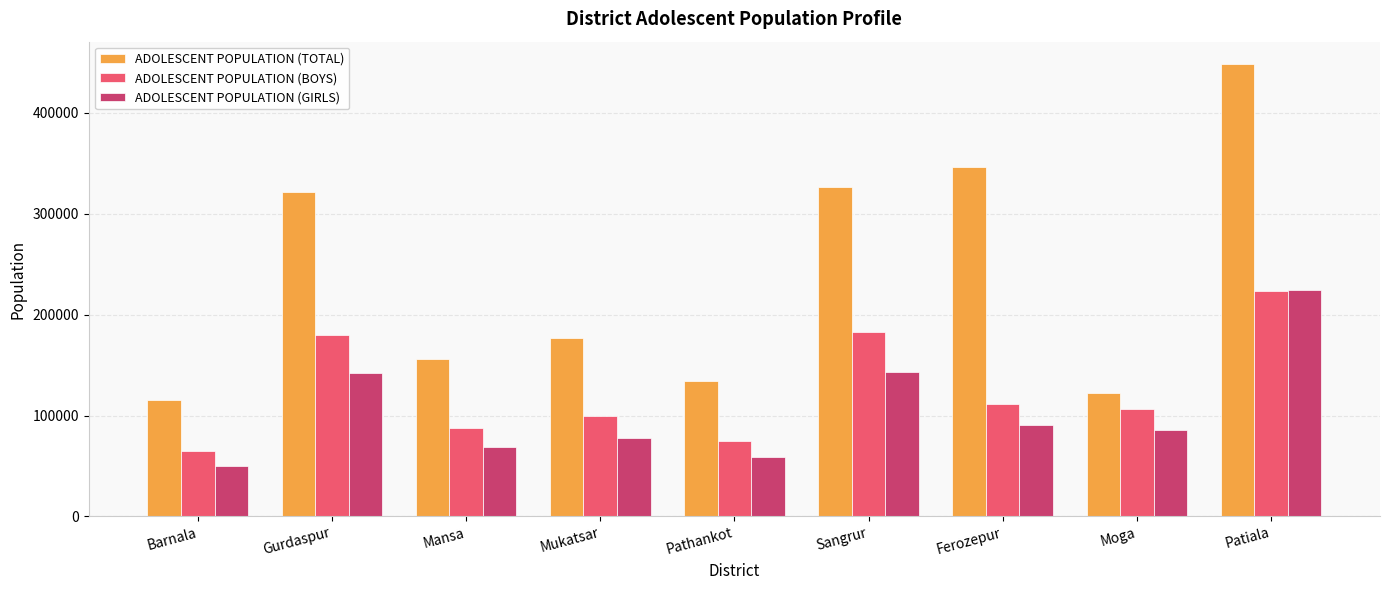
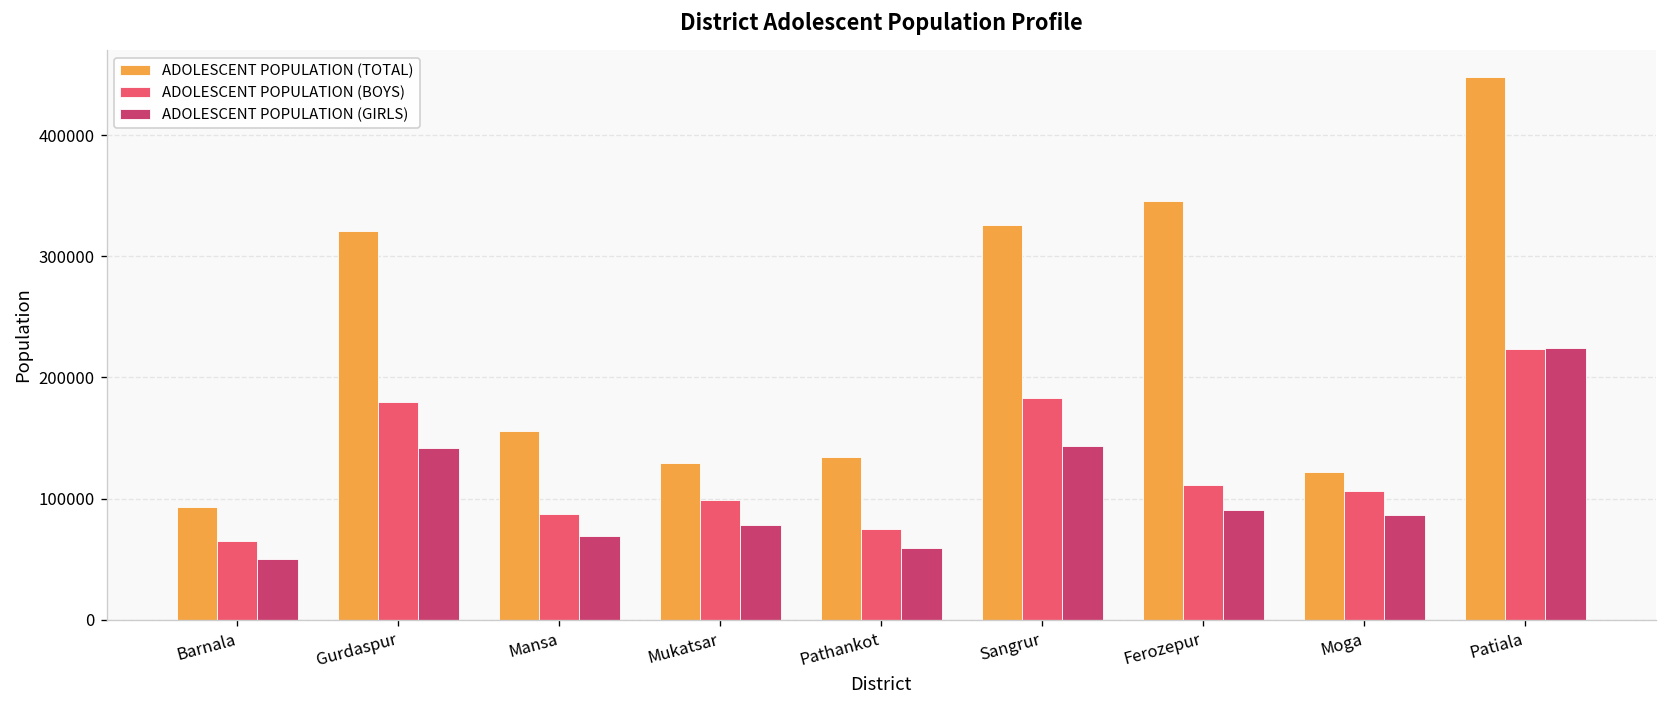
  {
    "ADOLESCENT POPULATION (TOTAL)": {
-     "Barnala": 115000,
+     "Barnala": 93000,
      "Gurdaspur": 321000,
      "Mansa": 156000,
-     "Mukatsar": 177000,
+     "Mukatsar": 130000,
      "Pathankot": 134000,
      "Sangrur": 326000,
      "Ferozepur": 346000,
      "Moga": 122000,
      "Patiala": 448000
    }
  }
